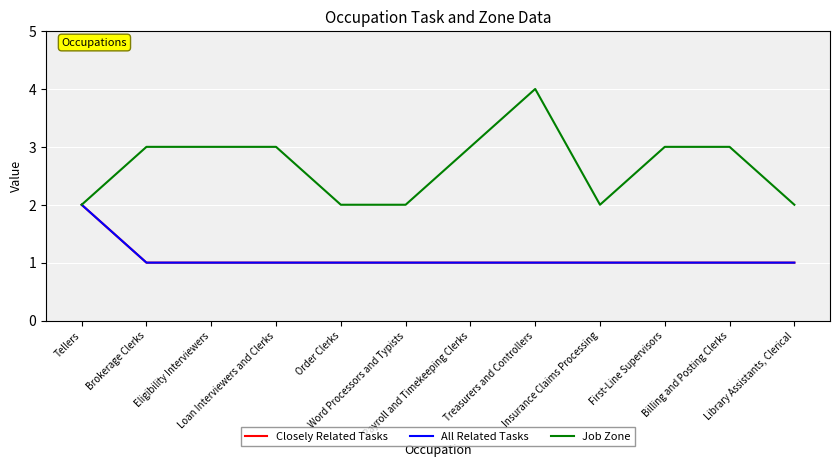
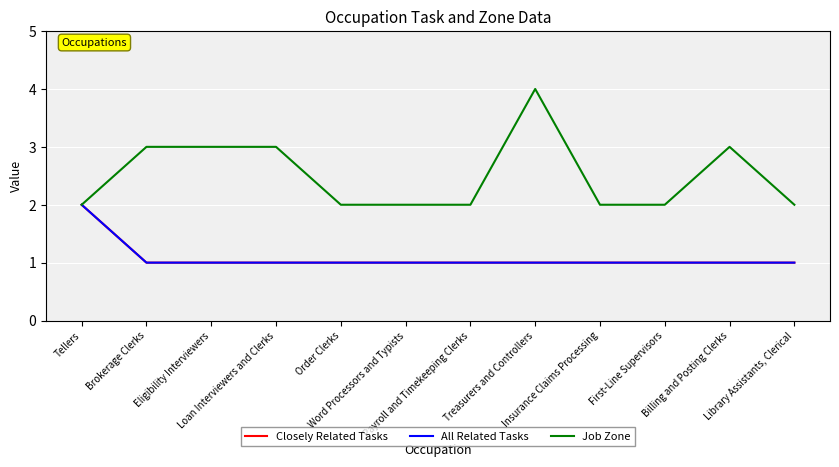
  {
    "All Related Tasks": {
      "Brokerage Clerks": 1,
      "Eligibility Interviewers": 1,
      "Loan Interviewers and Clerks": 1,
      "Order Clerks": 1,
      "Word Processors and Typists": 1,
      "Payroll and Timekeeping Clerks": 1,
      "Treasurers and Controllers": 1,
      "Insurance Claims Processing": 1,
      "First-Line Supervisors": 1,
      "Billing and Posting Clerks": 1,
      "Library Assistants, Clerical": 1
    },
    "Job Zone": {
      "Brokerage Clerks": 3,
      "Eligibility Interviewers": 3,
      "Loan Interviewers and Clerks": 3,
      "Order Clerks": 2,
      "Word Processors and Typists": 2,
-     "Payroll and Timekeeping Clerks": 3,
+     "Payroll and Timekeeping Clerks": 2,
      "Treasurers and Controllers": 4,
      "Insurance Claims Processing": 2,
-     "First-Line Supervisors": 3,
+     "First-Line Supervisors": 2,
      "Billing and Posting Clerks": 3,
      "Library Assistants, Clerical": 2
    }
  }
